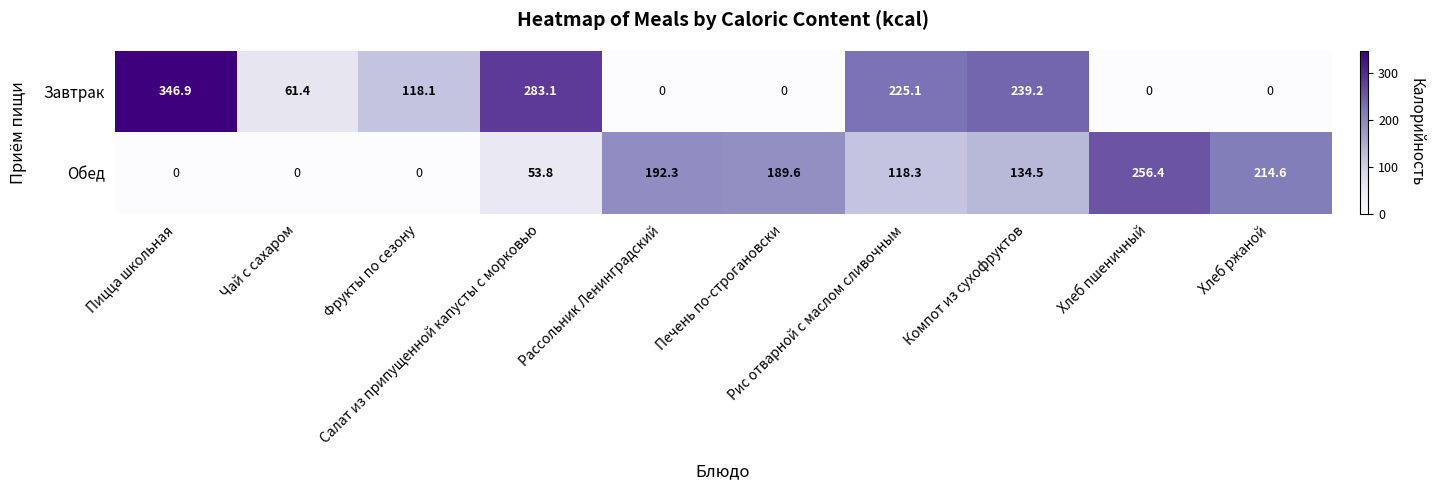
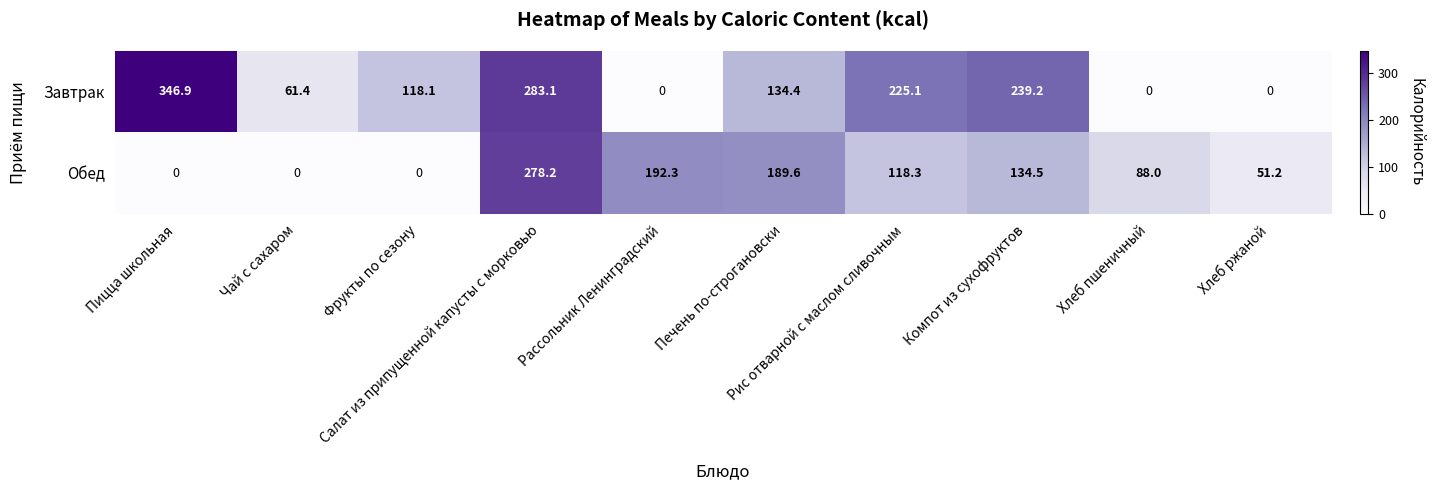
  {
    "Завтрак": {
      "Пицца школьная": 346.9,
      "Чай с сахаром": 61.4,
      "Фрукты по сезону": 118.1,
      "Салат из припущенной капусты с морковью": 283.1,
      "Рассольник Ленинградский": 0,
-     "Печень по-строгановски": 0,
+     "Печень по-строгановски": 134.4,
      "Рис отварной с маслом сливочным": 225.1,
      "Компот из сухофруктов": 239.2,
      "Хлеб пшеничный": 0,
      "Хлеб ржаной": 0
    },
    "Обед": {
      "Пицца школьная": 0,
      "Чай с сахаром": 0,
      "Фрукты по сезону": 0,
-     "Салат из припущенной капусты с морковью": 53.8,
+     "Салат из припущенной капусты с морковью": 278.2,
      "Рассольник Ленинградский": 192.3,
      "Печень по-строгановски": 189.6,
      "Рис отварной с маслом сливочным": 118.3,
      "Компот из сухофруктов": 134.5,
-     "Хлеб пшеничный": 256.4,
-     "Хлеб ржаной": 214.6
+     "Хлеб пшеничный": 88.0,
+     "Хлеб ржаной": 51.2
    }
  }
